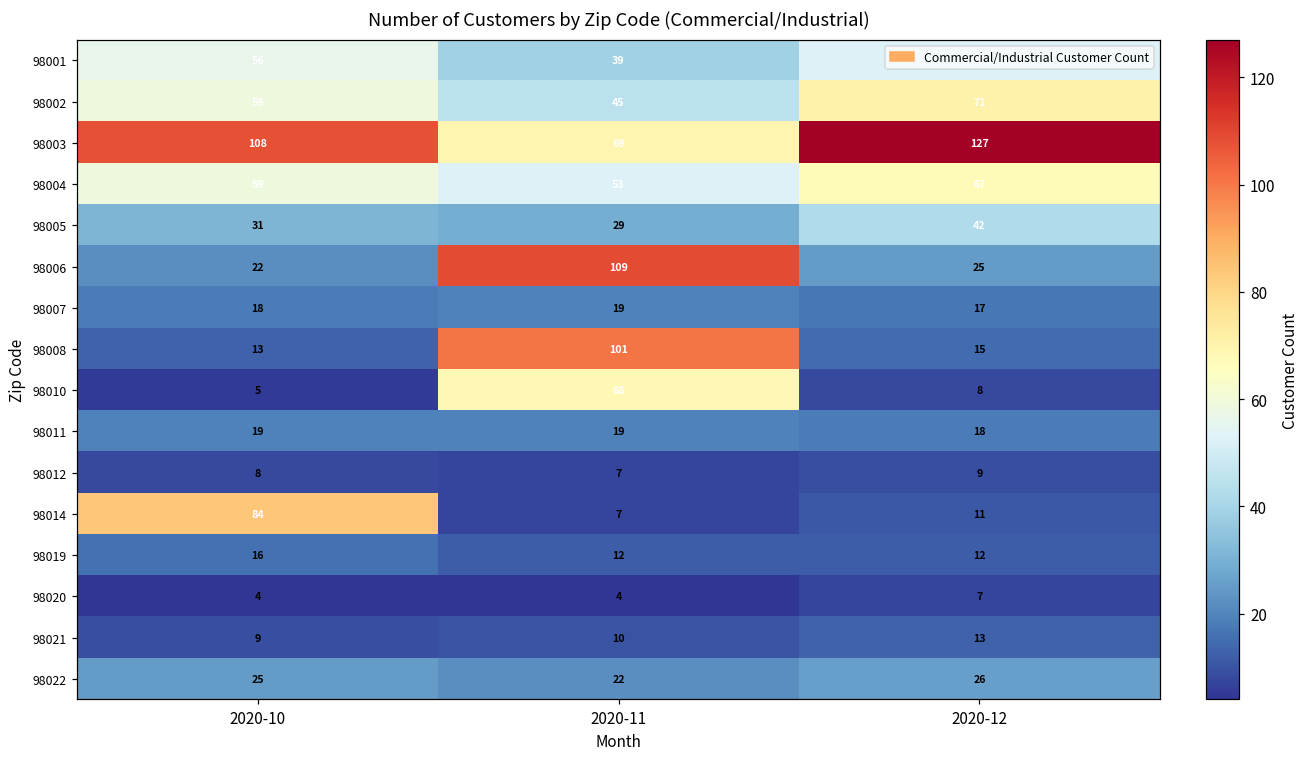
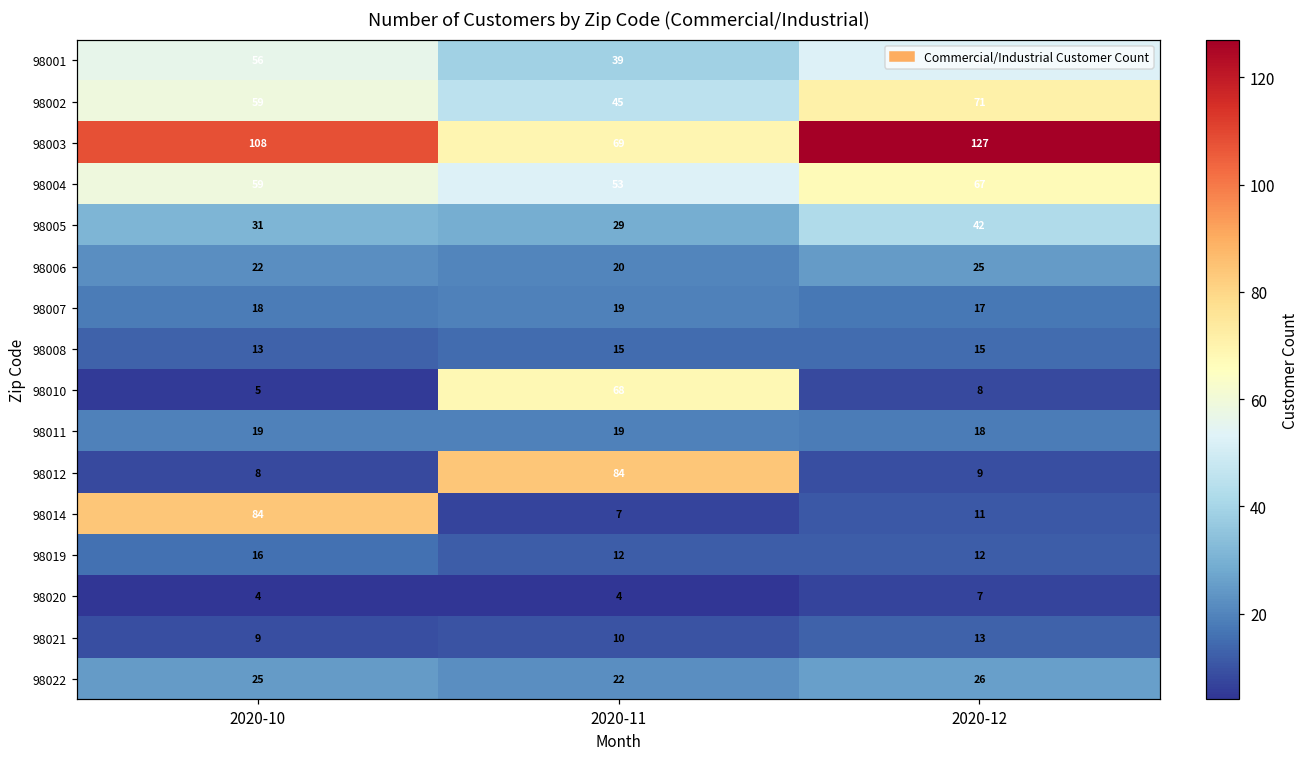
  {
    "98001": {
      "2020-11": 39
    },
    "98002": {
      "2020-11": 45,
      "2020-12": 71
    },
    "98003": {
      "2020-10": 108,
      "2020-11": 69,
      "2020-12": 127
    },
    "98004": {
      "2020-12": 67
    },
    "98005": {
      "2020-10": 31,
      "2020-11": 29,
      "2020-12": 42
    },
    "98006": {
      "2020-10": 22,
-     "2020-11": 109,
+     "2020-11": 20,
      "2020-12": 25
    },
    "98007": {
      "2020-10": 18,
      "2020-11": 19,
      "2020-12": 17
    },
    "98008": {
      "2020-10": 13,
-     "2020-11": 101,
+     "2020-11": 15,
      "2020-12": 15
    },
    "98010": {
      "2020-10": 5,
      "2020-11": 68,
      "2020-12": 8
    },
    "98011": {
      "2020-10": 19,
      "2020-11": 19,
      "2020-12": 18
    },
    "98012": {
      "2020-10": 8,
-     "2020-11": 7,
+     "2020-11": 84,
      "2020-12": 9
    },
    "98014": {
      "2020-10": 84,
      "2020-11": 7,
      "2020-12": 11
    },
    "98019": {
      "2020-10": 16,
      "2020-11": 12,
      "2020-12": 12
    },
    "98020": {
      "2020-10": 4,
      "2020-11": 4,
      "2020-12": 7
    },
    "98021": {
      "2020-10": 9,
      "2020-11": 10,
      "2020-12": 13
    },
    "98022": {
      "2020-10": 25,
      "2020-11": 22,
      "2020-12": 26
    }
  }
